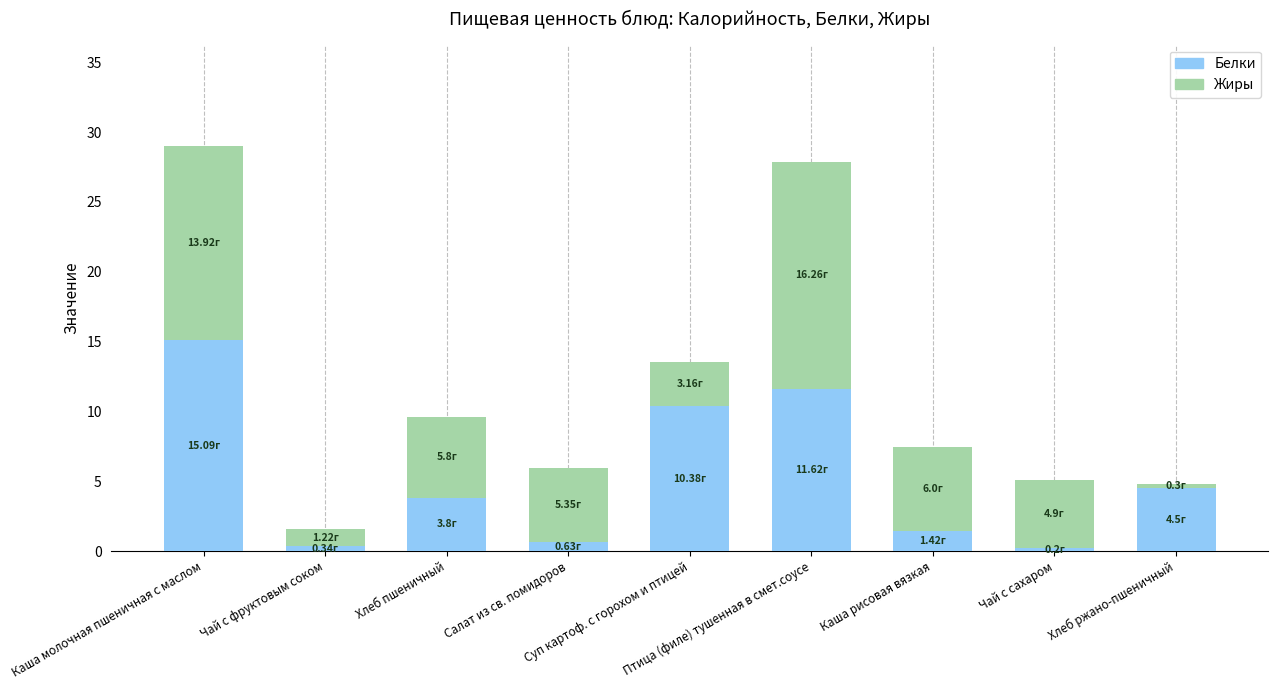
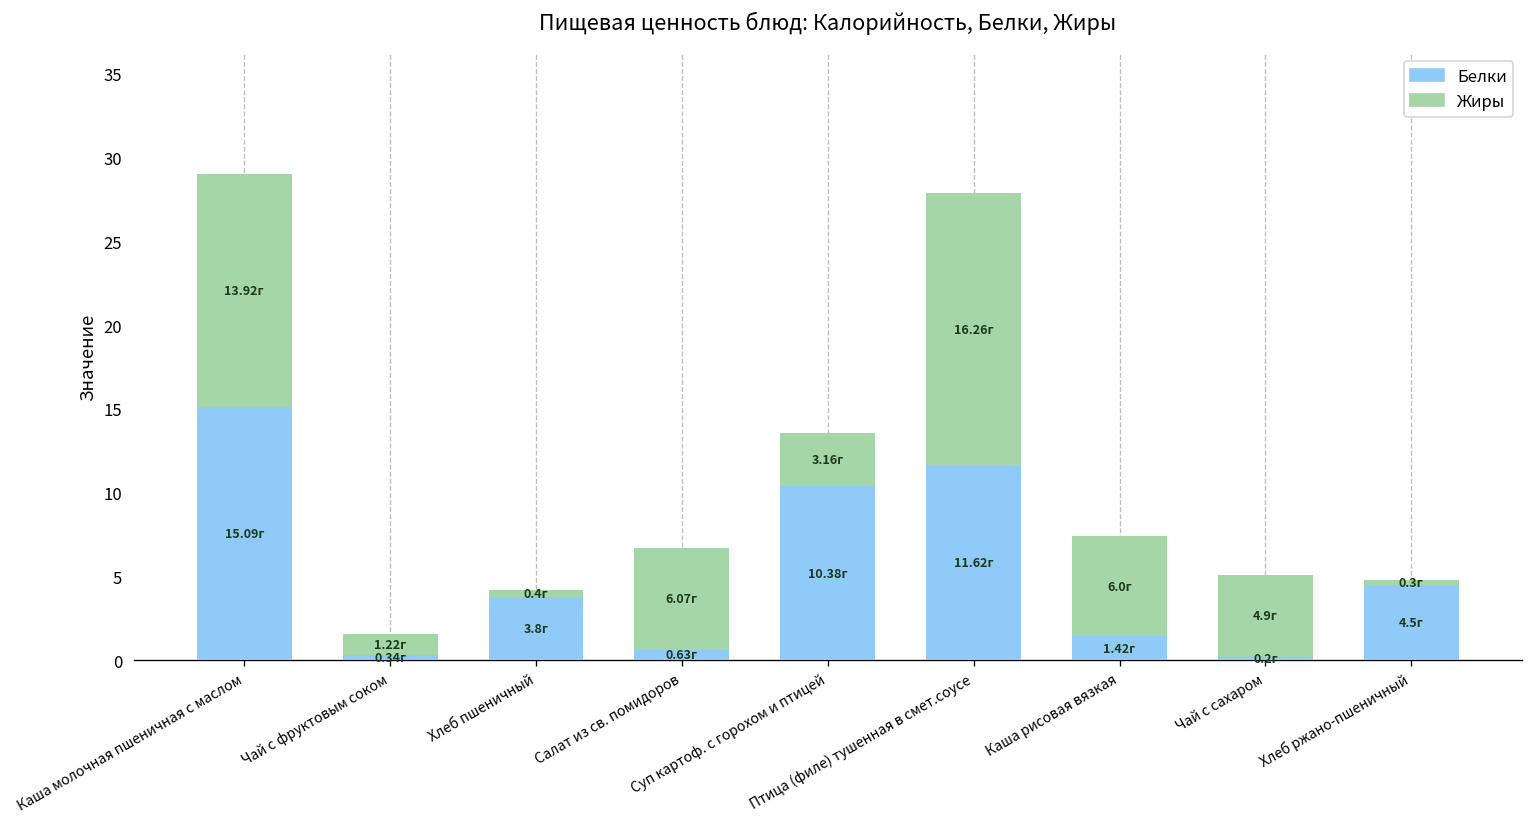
  {
    "Белки": {
      "Каша молочная пшеничная с маслом": "15.09г",
      "Чай с фруктовым соком": "0.34г",
      "Хлеб пшеничный": "3.8г",
      "Салат из св. помидоров": "0.63г",
      "Суп картоф. с горохом и птицей": "10.38г",
      "Птица (филе) тушенная в смет.соусе": "11.62г",
      "Каша рисовая вязкая": "1.42г",
      "Чай с сахаром": "0.2г",
      "Хлеб ржано-пшеничный": "4.5г"
    },
    "Жиры": {
      "Каша молочная пшеничная с маслом": "13.92г",
      "Чай с фруктовым соком": "1.22г",
-     "Хлеб пшеничный": "5.8г",
-     "Салат из св. помидоров": "5.35г",
+     "Хлеб пшеничный": "0.4г",
+     "Салат из св. помидоров": "6.07г",
      "Суп картоф. с горохом и птицей": "3.16г",
      "Птица (филе) тушенная в смет.соусе": "16.26г",
      "Каша рисовая вязкая": "6.0г",
      "Чай с сахаром": "4.9г",
      "Хлеб ржано-пшеничный": "0.3г"
    }
  }
